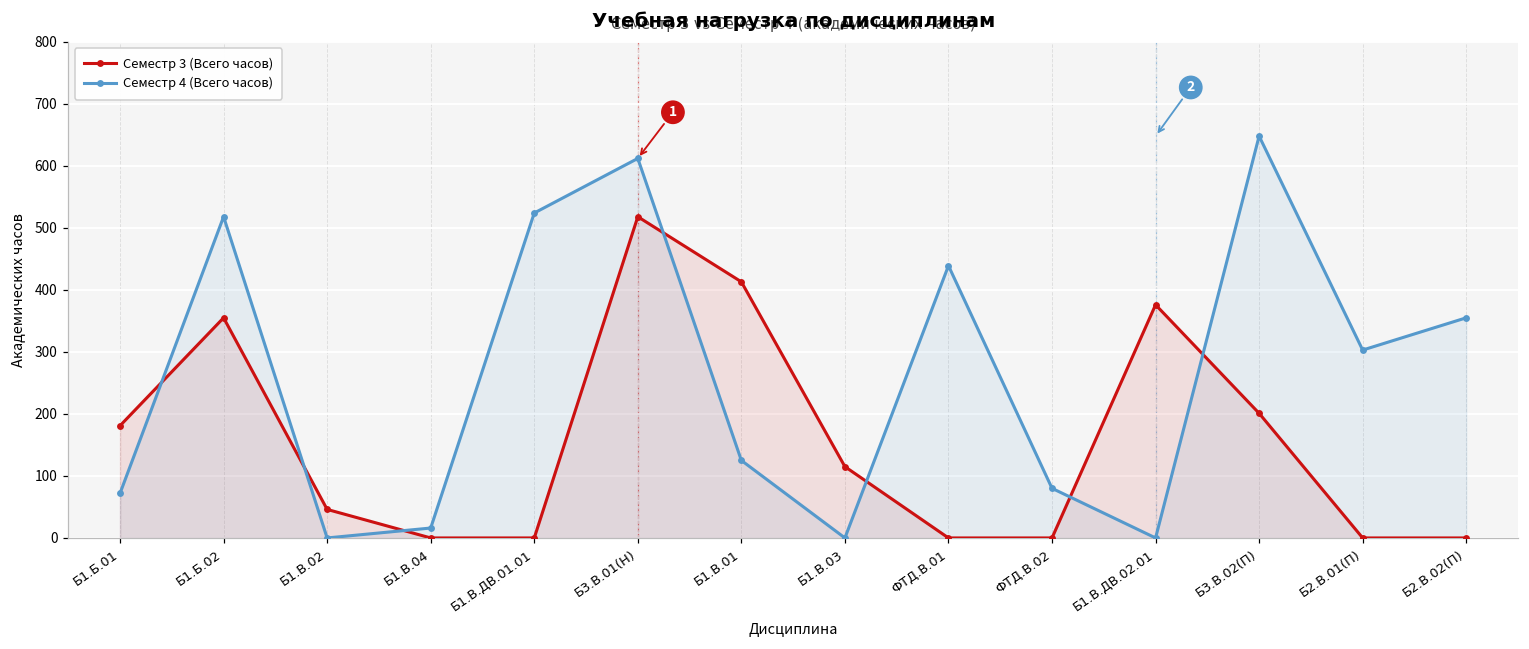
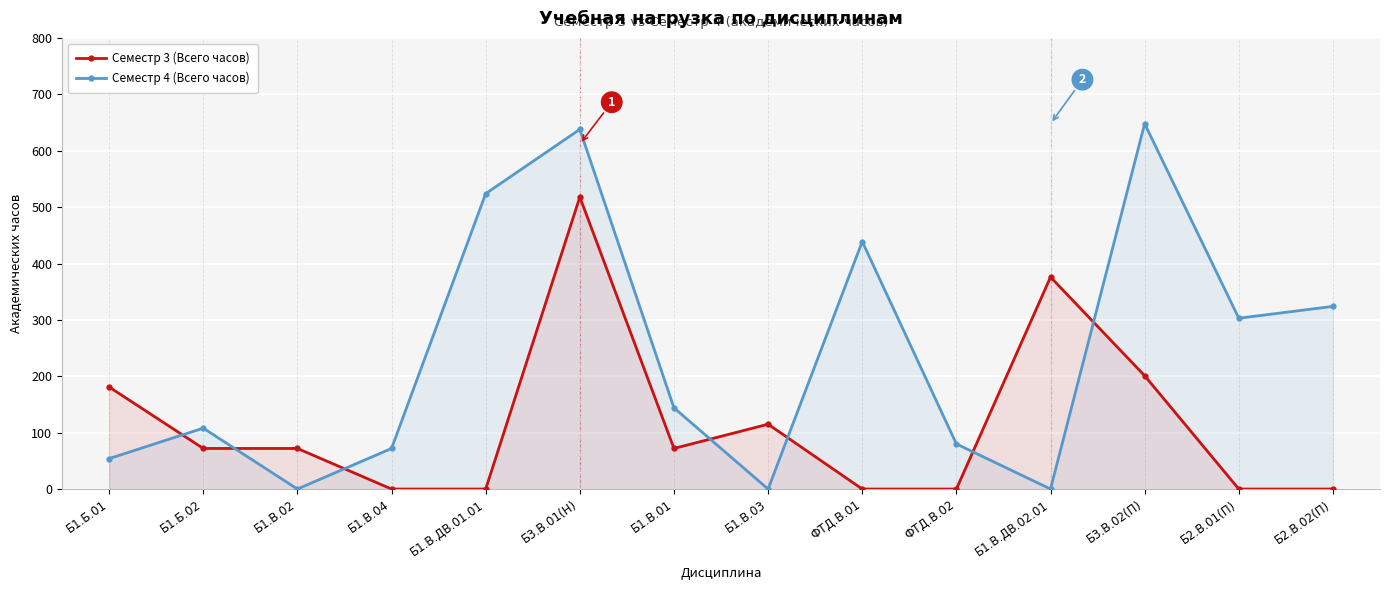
  {
    "Семестр 3 (Всего часов)": {
      "Б1.Б.01": 180,
-     "Б1.Б.02": 360,
-     "Б1.В.02": 50,
+     "Б1.Б.02": 70,
+     "Б1.В.02": 70,
      "Б1.В.04": 0,
      "Б1.В.ДВ.01.01": 0,
      "Б3.В.01(Н)": 520,
-     "Б1.В.01": 410,
+     "Б1.В.01": 70,
      "Б1.В.03": 120,
      "ФТД.В.01": 0,
      "ФТД.В.02": 0,
      "Б1.В.ДВ.02.01": 380,
      "Б3.В.02(П)": 200,
      "Б2.В.01(П)": 0,
      "Б2.В.02(П)": 0
    },
    "Семестр 4 (Всего часов)": {
-     "Б1.Б.01": 70,
-     "Б1.Б.02": 520,
+     "Б1.Б.01": 50,
+     "Б1.Б.02": 110,
      "Б1.В.02": 0,
-     "Б1.В.04": 20,
+     "Б1.В.04": 70,
      "Б1.В.ДВ.01.01": 520,
-     "Б3.В.01(Н)": 610,
-     "Б1.В.01": 130,
+     "Б3.В.01(Н)": 640,
+     "Б1.В.01": 140,
      "Б1.В.03": 0,
      "ФТД.В.01": 440,
      "ФТД.В.02": 80,
      "Б1.В.ДВ.02.01": 0,
      "Б3.В.02(П)": 650,
      "Б2.В.01(П)": 300,
-     "Б2.В.02(П)": 360
+     "Б2.В.02(П)": 320
    }
  }
